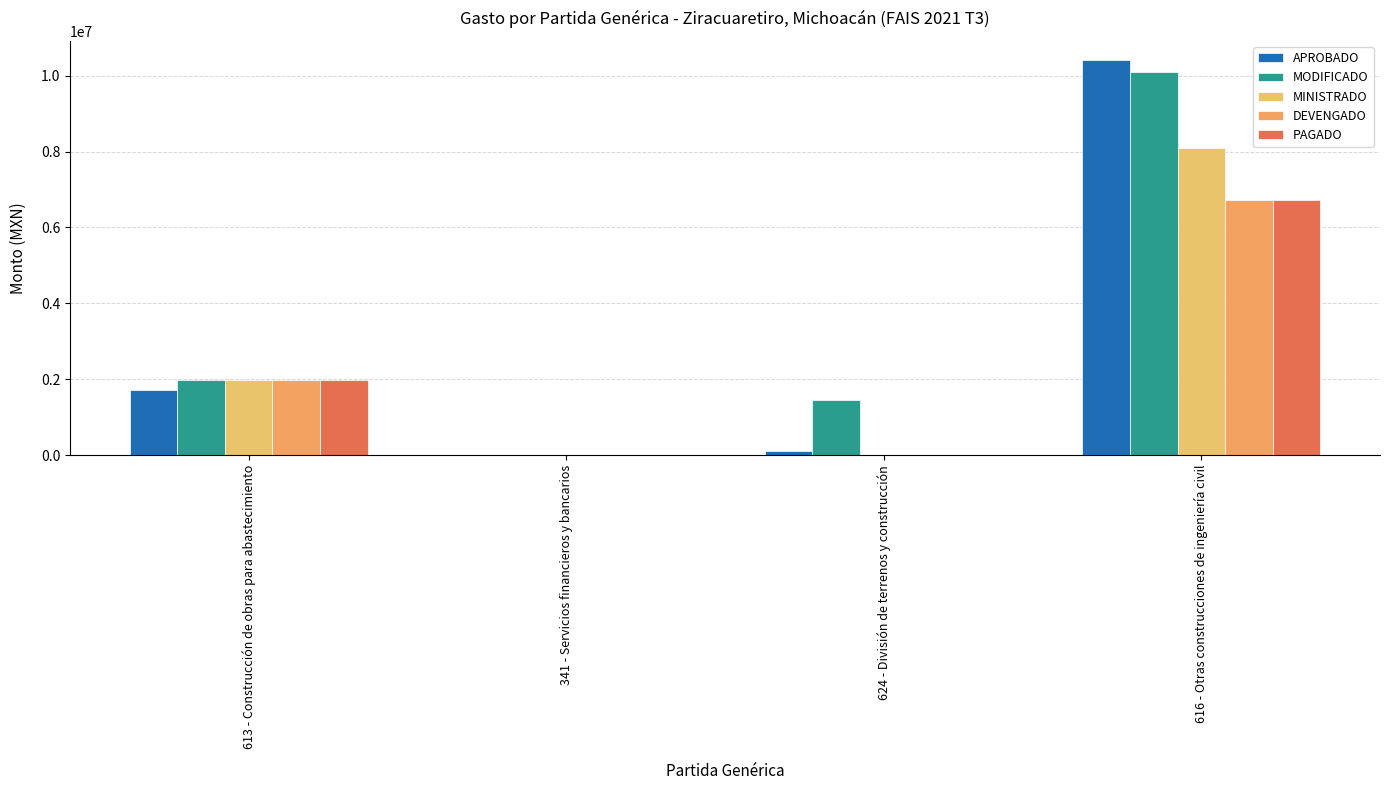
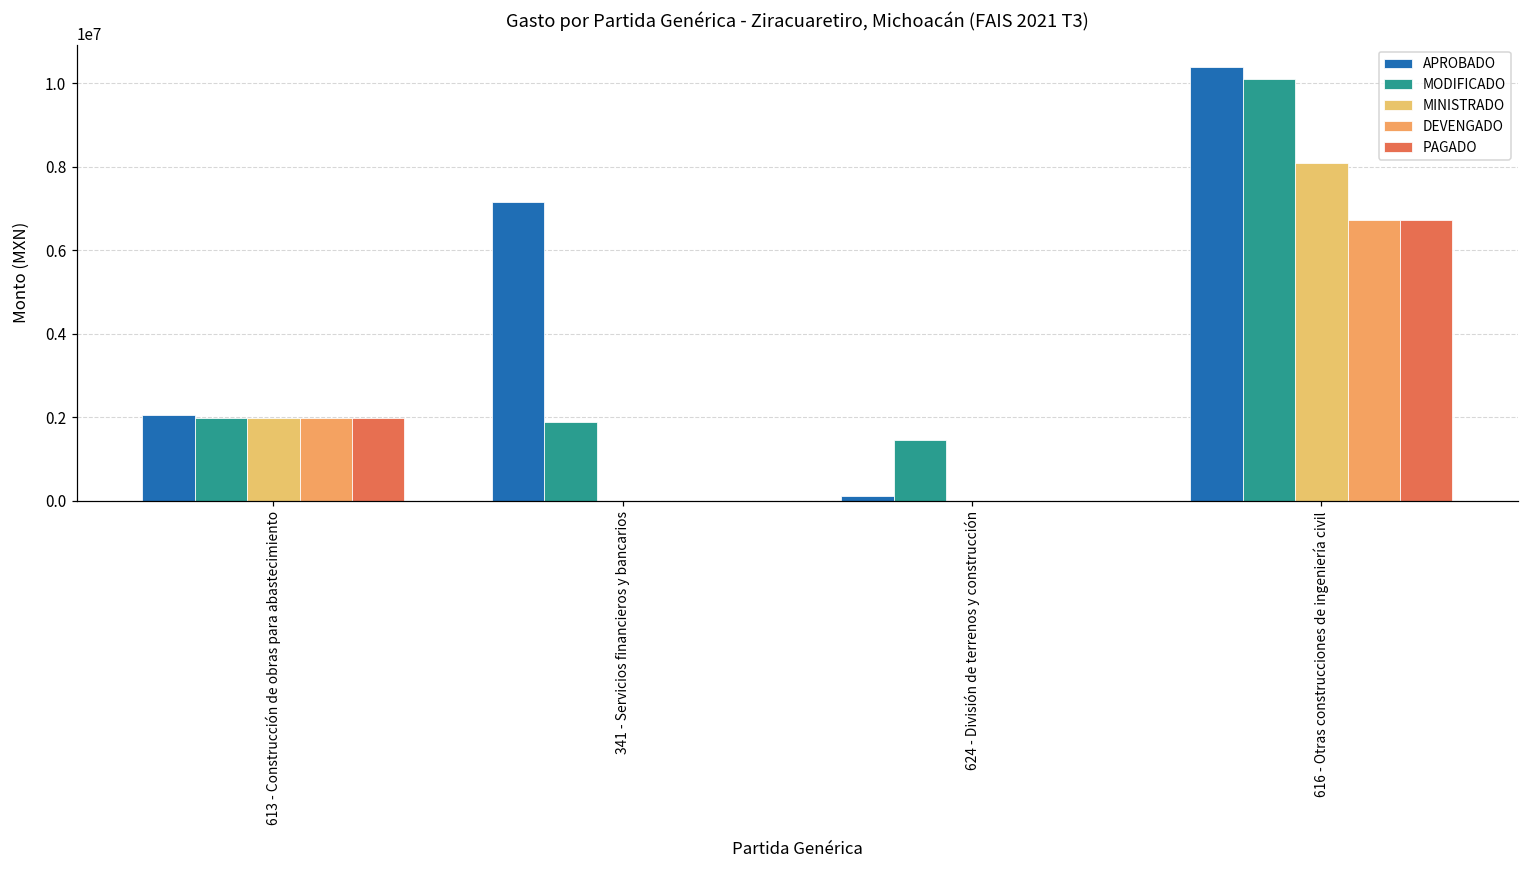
  {
    "APROBADO": {
-     "613 - Construcción de obras para abastecimiento": 1700000,
-     "341 - Servicios financieros y bancarios": 0,
+     "613 - Construcción de obras para abastecimiento": 2000000,
+     "341 - Servicios financieros y bancarios": 7200000,
      "624 - División de terrenos y construcción": 100000,
      "616 - Otras construcciones de ingeniería civil": 10400000
    },
    "MODIFICADO": {
      "613 - Construcción de obras para abastecimiento": 2000000,
-     "341 - Servicios financieros y bancarios": 0,
+     "341 - Servicios financieros y bancarios": 1900000,
      "624 - División de terrenos y construcción": 1500000,
      "616 - Otras construcciones de ingeniería civil": 10100000
    }
  }
